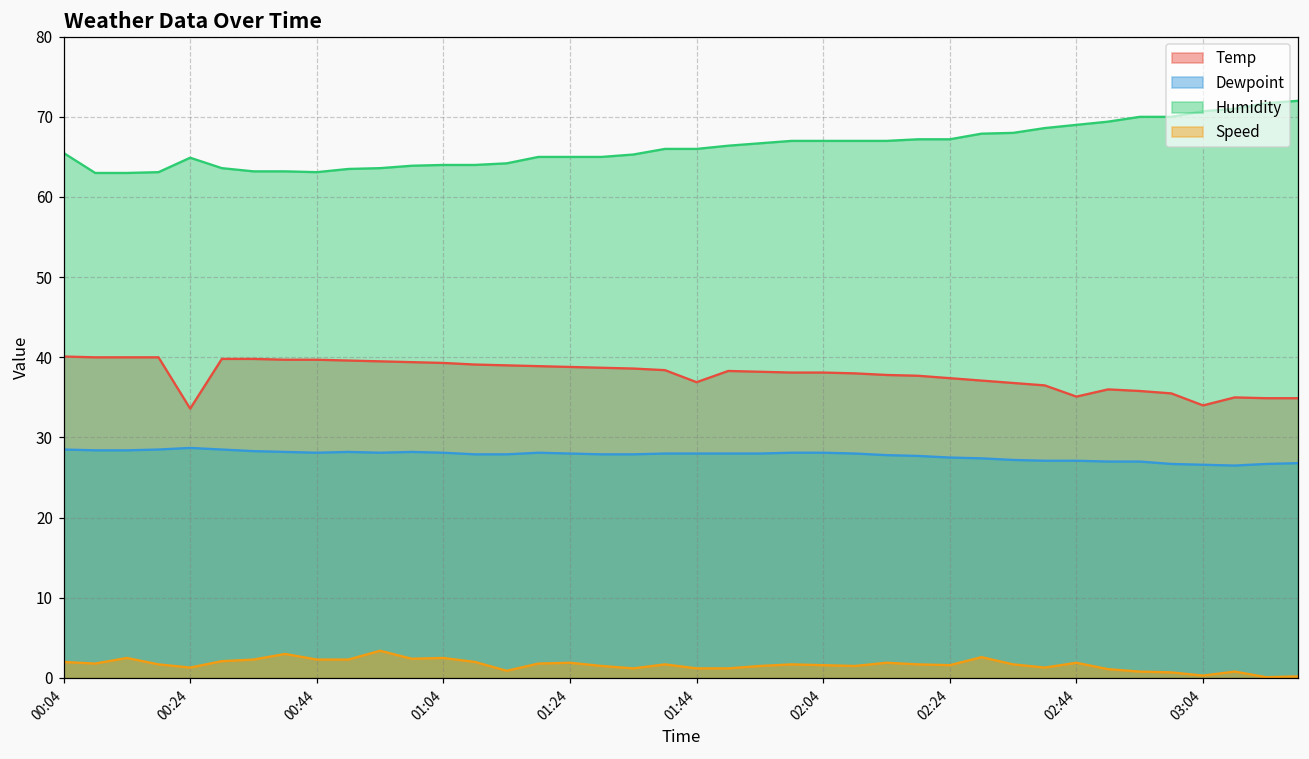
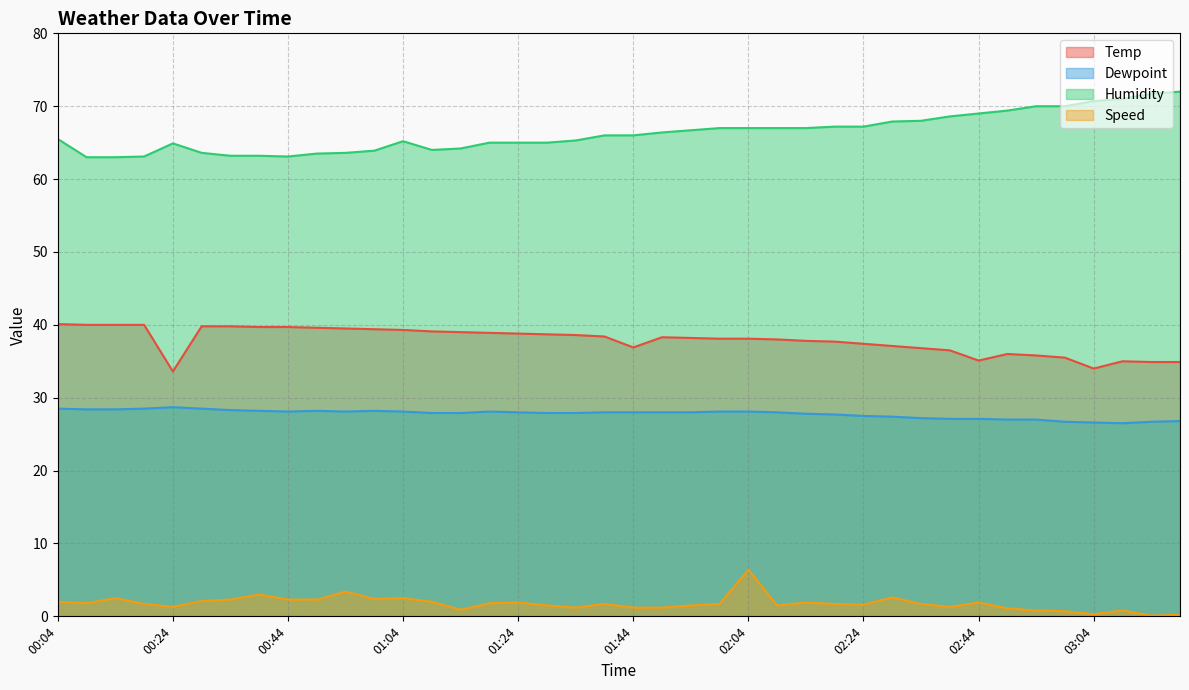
  {
    "Temp": {
      "00:04": 40,
      "00:24": 34,
      "00:44": 40,
      "01:04": 39,
      "01:24": 39,
      "01:44": 37,
      "02:04": 38,
      "02:24": 37,
      "02:44": 35,
      "03:04": 34
    },
    "Dewpoint": {
      "00:04": 29,
      "00:24": 29,
      "00:44": 28,
      "01:04": 28,
      "01:24": 28,
      "01:44": 28,
      "02:04": 28,
      "02:24": 28,
      "02:44": 27,
      "03:04": 27
    },
    "Humidity": {
      "00:04": 66,
      "00:24": 65,
      "00:44": 63,
-     "01:04": 64,
+     "01:04": 65,
      "01:24": 65,
      "01:44": 66,
      "02:04": 67,
      "02:24": 67,
      "02:44": 69
    },
    "Speed": {
      "00:04": 2,
      "00:24": 1,
      "00:44": 2,
      "01:04": 3,
      "01:24": 2,
      "01:44": 1,
-     "02:04": 2,
+     "02:04": 6,
      "02:24": 2,
      "02:44": 2,
      "03:04": 0
    }
  }
